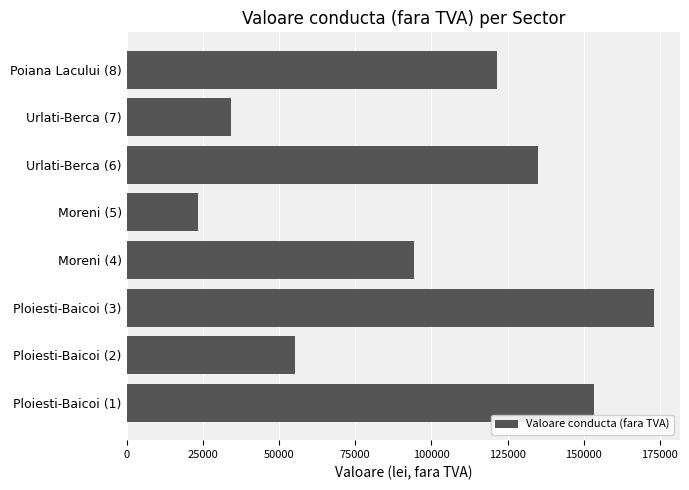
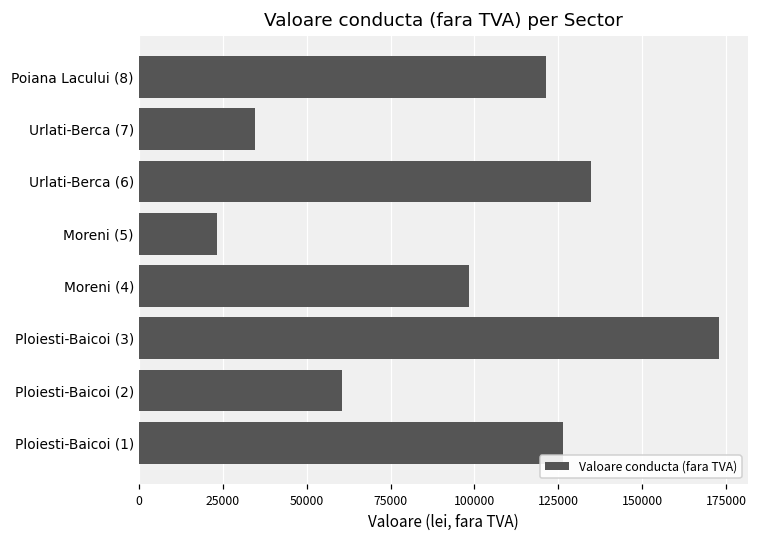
  {
    "Poiana Lacului (8)": 121000,
    "Urlati-Berca (7)": 34000,
    "Urlati-Berca (6)": 135000,
    "Moreni (5)": 23000,
-   "Moreni (4)": 94000,
+   "Moreni (4)": 98000,
    "Ploiesti-Baicoi (3)": 173000,
-   "Ploiesti-Baicoi (2)": 55000,
-   "Ploiesti-Baicoi (1)": 153000
+   "Ploiesti-Baicoi (2)": 60000,
+   "Ploiesti-Baicoi (1)": 126000
  }
